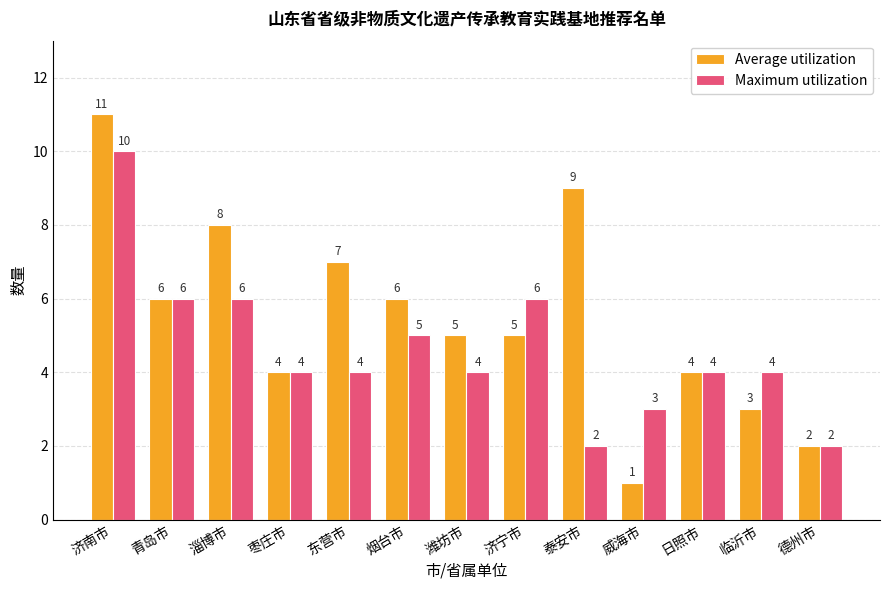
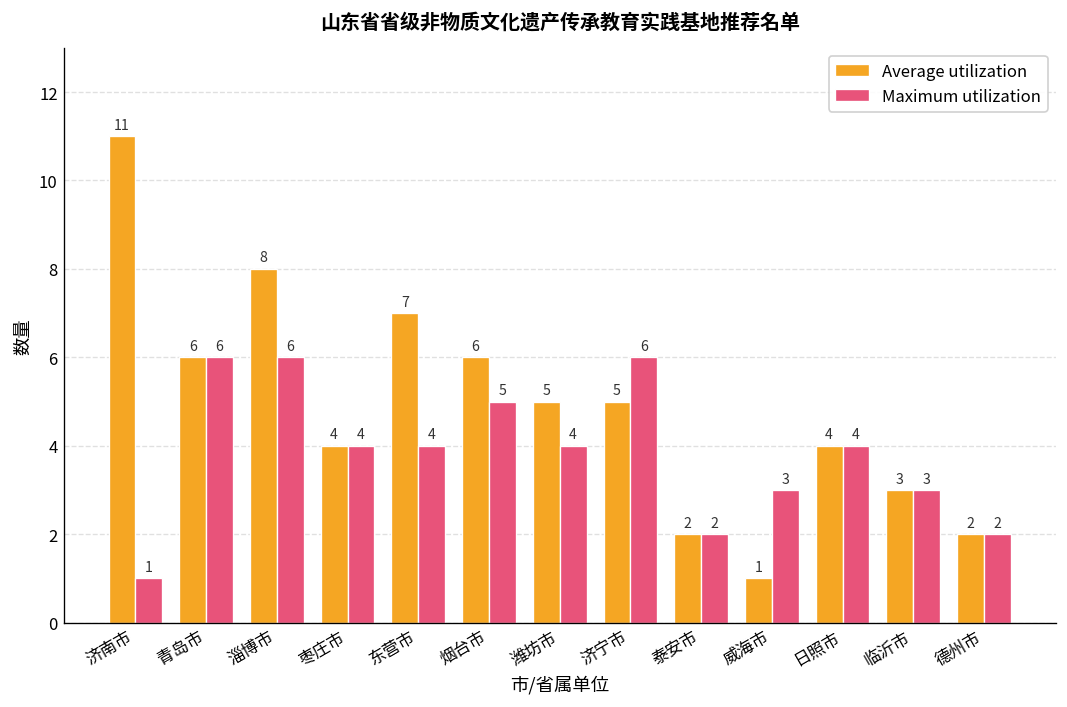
  {
    "Average utilization": {
      "济南市": 11,
      "青岛市": 6,
      "淄博市": 8,
      "枣庄市": 4,
      "东营市": 7,
      "烟台市": 6,
      "潍坊市": 5,
      "济宁市": 5,
-     "泰安市": 9,
+     "泰安市": 2,
      "威海市": 1,
      "日照市": 4,
      "临沂市": 3,
      "德州市": 2
    },
    "Maximum utilization": {
-     "济南市": 10,
+     "济南市": 1,
      "青岛市": 6,
      "淄博市": 6,
      "枣庄市": 4,
      "东营市": 4,
      "烟台市": 5,
      "潍坊市": 4,
      "济宁市": 6,
      "泰安市": 2,
      "威海市": 3,
      "日照市": 4,
-     "临沂市": 4,
+     "临沂市": 3,
      "德州市": 2
    }
  }
